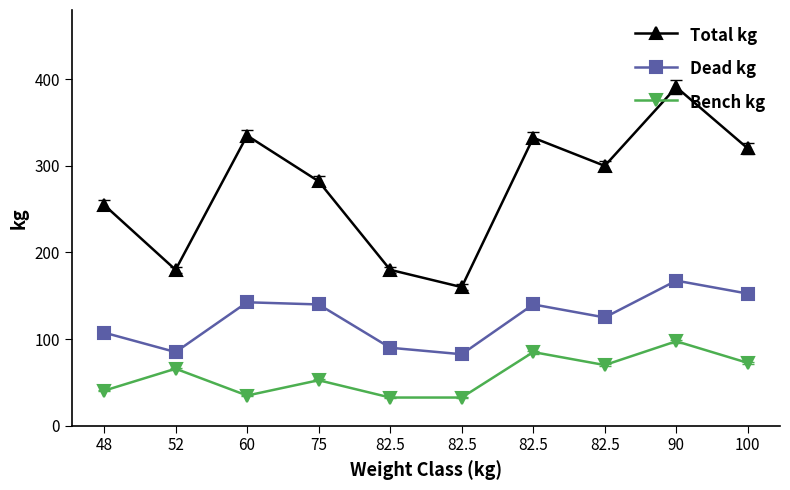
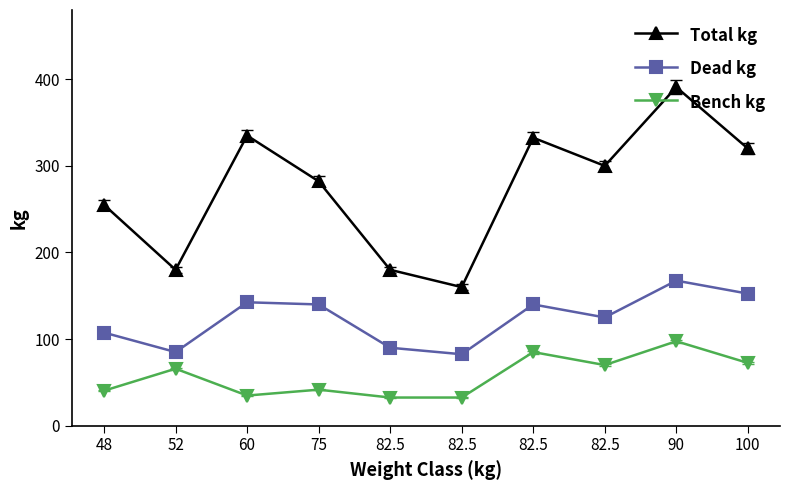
  {
    "Total kg": {
      "48": 260,
      "52": 180,
      "60": 340,
      "75": 280,
      "90": 390,
      "100": 320
    },
    "Dead kg": {
      "90": 170,
      "100": 150
    },
    "Bench kg": {
-     "75": 50
+     "75": 40
    }
  }
